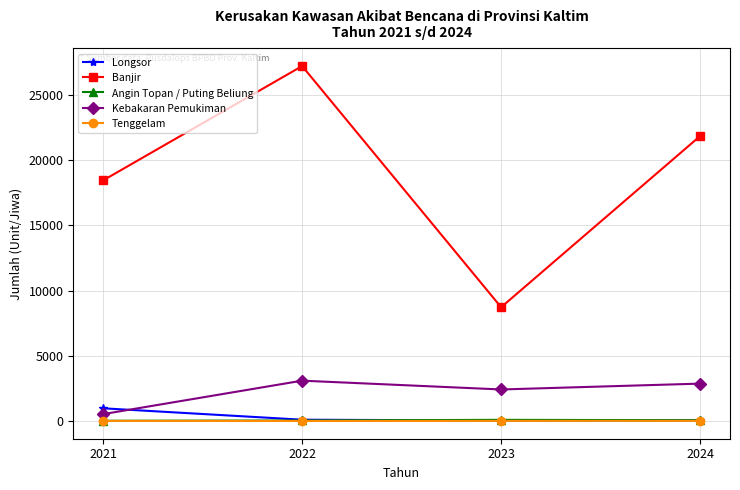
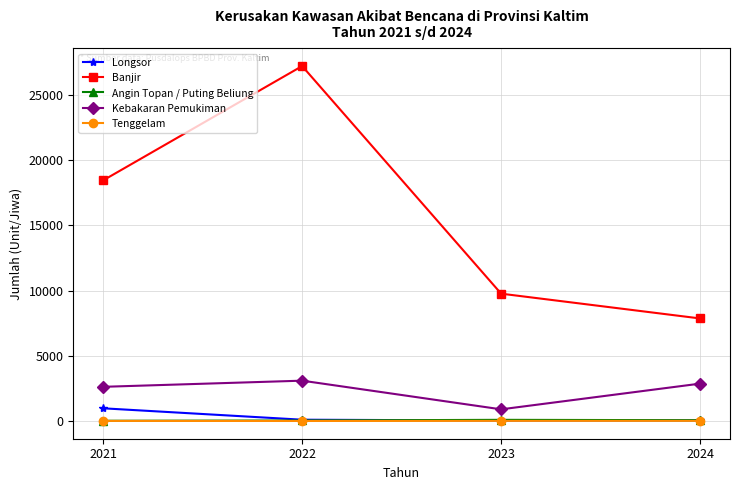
  {
    "Longsor": {
      "2021": 1000
    },
    "Banjir": {
      "2021": 18400,
      "2022": 27200,
-     "2023": 8700,
-     "2024": 21800
+     "2023": 9800,
+     "2024": 7900
    },
    "Kebakaran Pemukiman": {
-     "2021": 600,
+     "2021": 2600,
      "2022": 3100,
-     "2023": 2400,
+     "2023": 900,
      "2024": 2900
    }
  }
